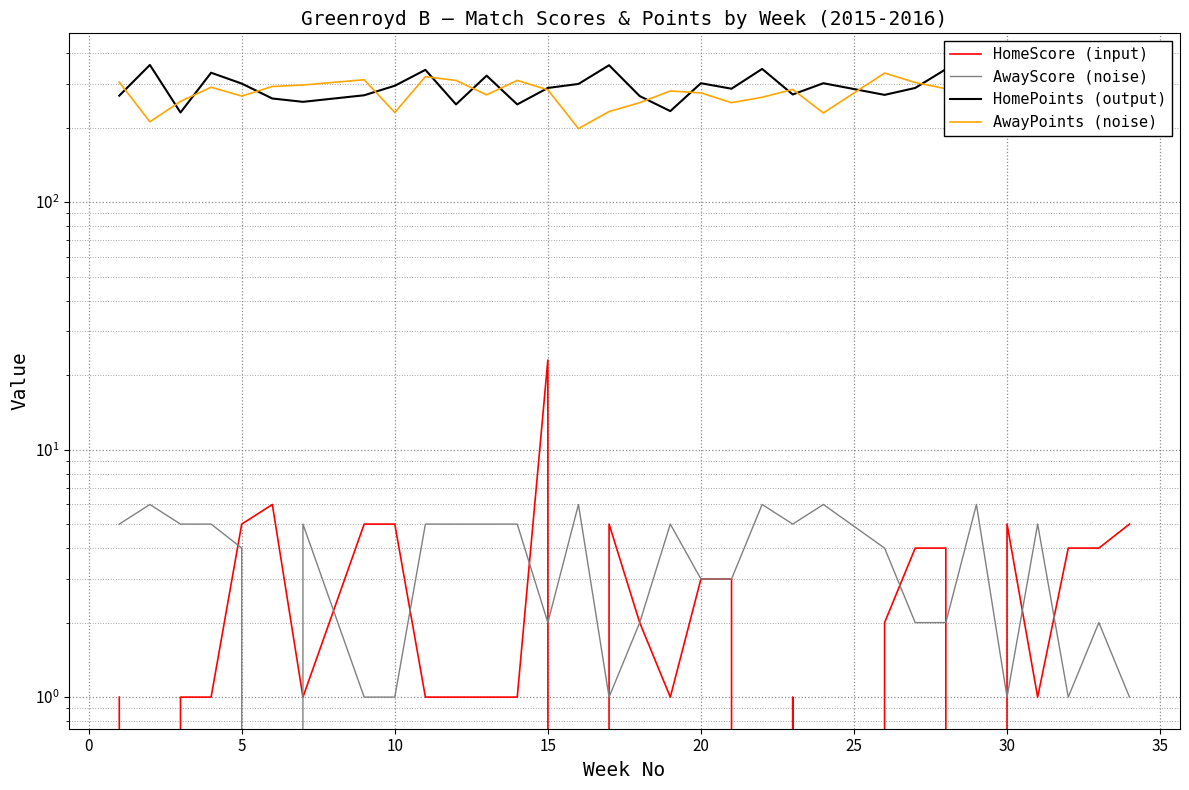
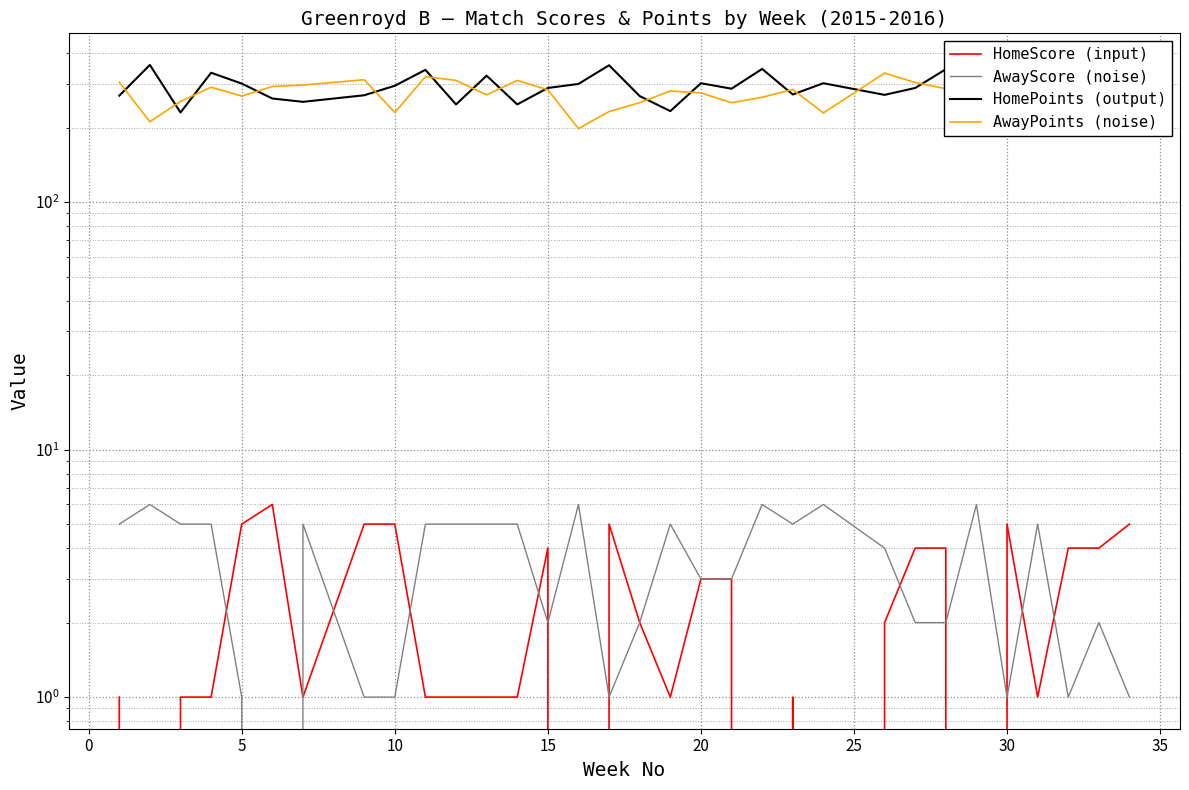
  {
    "HomeScore (input)": {
      "5": 5,
      "10": 5,
-     "15": 23,
+     "15": 4,
      "30": 5
    },
    "AwayScore (noise)": {
-     "5": 4,
+     "5": 1,
      "10": 1,
      "15": 2,
      "30": 1
    },
    "HomePoints (output)": {
      "5": 300,
      "10": 300,
      "20": 300
    },
    "AwayPoints (noise)": {
      "5": 270,
      "10": 230,
      "20": 280
    }
  }
